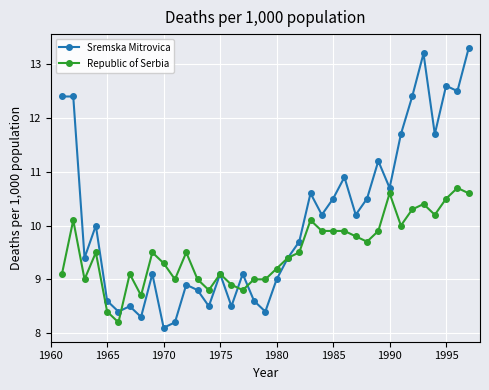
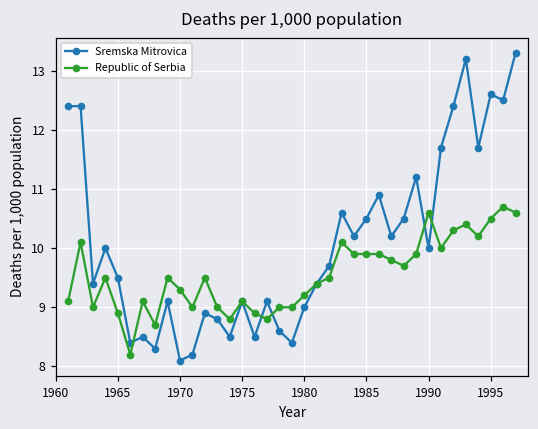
  {
    "Sremska Mitrovica": {
-     "1965": 8.6,
+     "1965": 9.5,
      "1970": 8.1,
      "1980": 9.0,
      "1985": 10.5,
-     "1990": 10.7,
+     "1990": 10.0,
      "1995": 12.6
    },
    "Republic of Serbia": {
-     "1965": 8.4,
+     "1965": 8.9,
      "1970": 9.3,
      "1980": 9.2,
      "1985": 9.9,
      "1990": 10.6,
      "1995": 10.5
    }
  }
